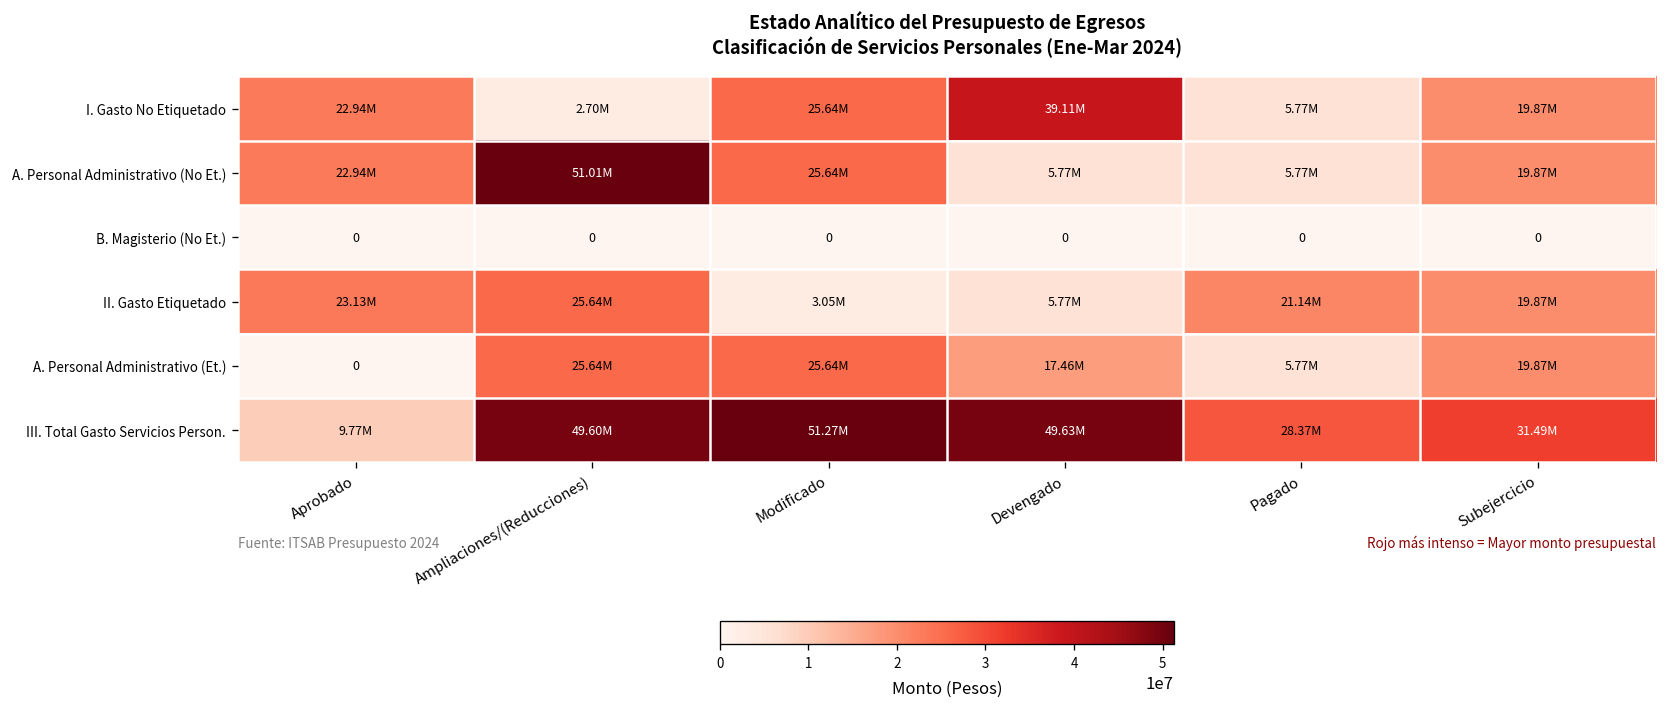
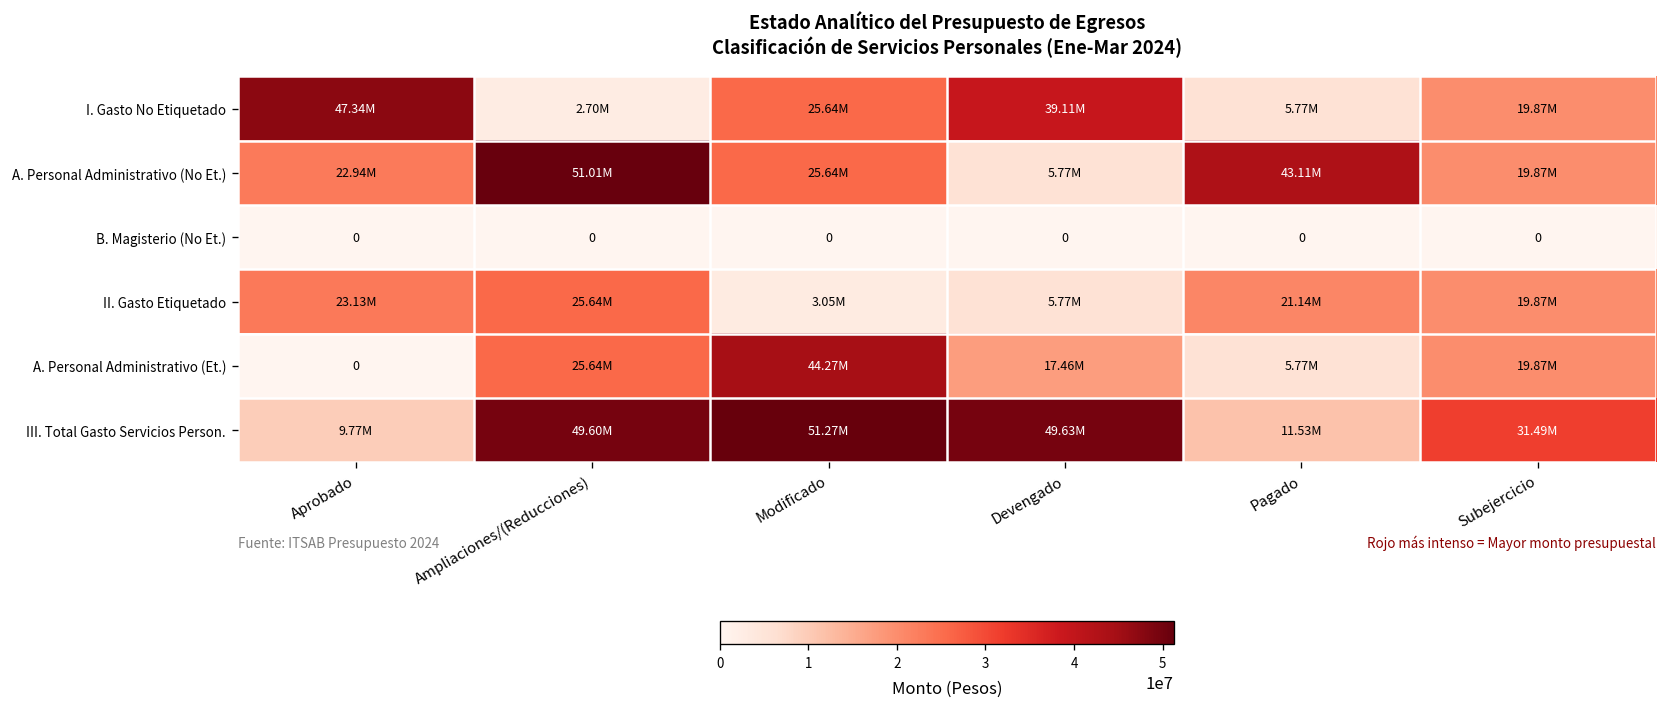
  {
    "I. Gasto No Etiquetado": {
-     "Aprobado": "22.94M",
+     "Aprobado": "47.34M",
      "Ampliaciones/(Reducciones)": "2.70M",
      "Modificado": "25.64M",
      "Devengado": "39.11M",
      "Pagado": "5.77M",
      "Subejercicio": "19.87M"
    },
    "A. Personal Administrativo (No Et.)": {
      "Aprobado": "22.94M",
      "Ampliaciones/(Reducciones)": "51.01M",
      "Modificado": "25.64M",
      "Devengado": "5.77M",
-     "Pagado": "5.77M",
+     "Pagado": "43.11M",
      "Subejercicio": "19.87M"
    },
    "B. Magisterio (No Et.)": {
      "Aprobado": "0",
      "Ampliaciones/(Reducciones)": "0",
      "Modificado": "0",
      "Devengado": "0",
      "Pagado": "0",
      "Subejercicio": "0"
    },
    "II. Gasto Etiquetado": {
      "Aprobado": "23.13M",
      "Ampliaciones/(Reducciones)": "25.64M",
      "Modificado": "3.05M",
      "Devengado": "5.77M",
      "Pagado": "21.14M",
      "Subejercicio": "19.87M"
    },
    "A. Personal Administrativo (Et.)": {
      "Aprobado": "0",
      "Ampliaciones/(Reducciones)": "25.64M",
-     "Modificado": "25.64M",
+     "Modificado": "44.27M",
      "Devengado": "17.46M",
      "Pagado": "5.77M",
      "Subejercicio": "19.87M"
    },
    "III. Total Gasto Servicios Person.": {
      "Aprobado": "9.77M",
      "Ampliaciones/(Reducciones)": "49.60M",
      "Modificado": "51.27M",
      "Devengado": "49.63M",
-     "Pagado": "28.37M",
+     "Pagado": "11.53M",
      "Subejercicio": "31.49M"
    }
  }
